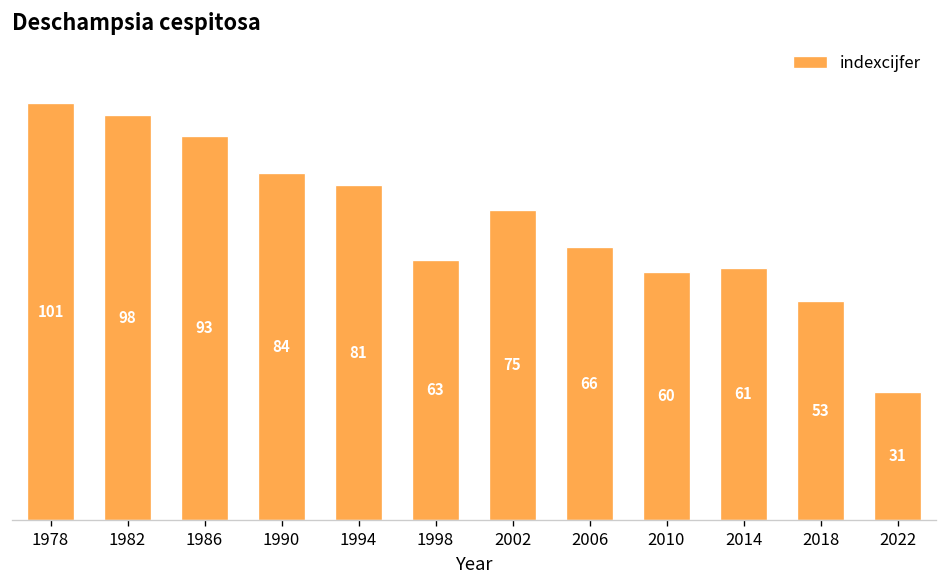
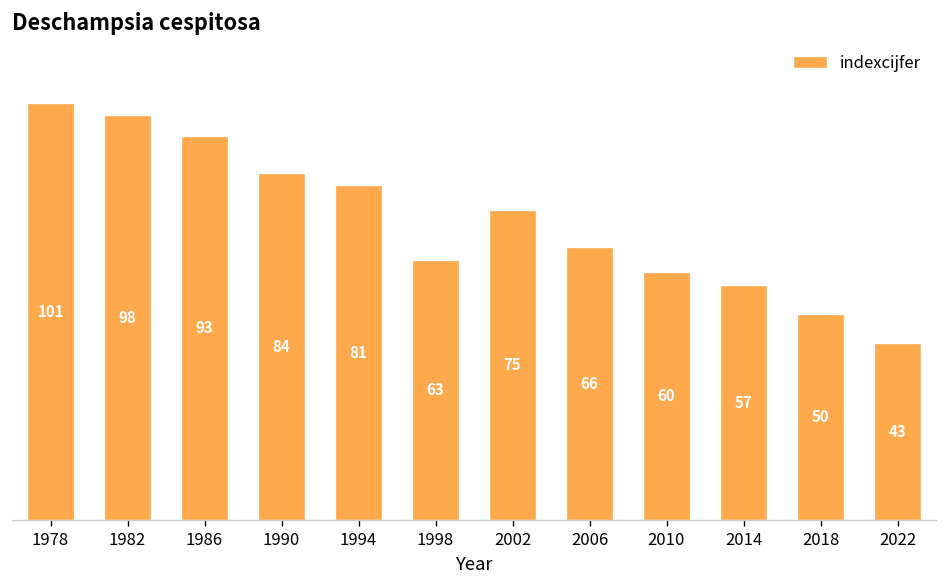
  {
    "1978": 101,
    "1982": 98,
    "1986": 93,
    "1990": 84,
    "1994": 81,
    "1998": 63,
    "2002": 75,
    "2006": 66,
    "2010": 60,
-   "2014": 61,
-   "2018": 53,
-   "2022": 31
+   "2014": 57,
+   "2018": 50,
+   "2022": 43
  }
